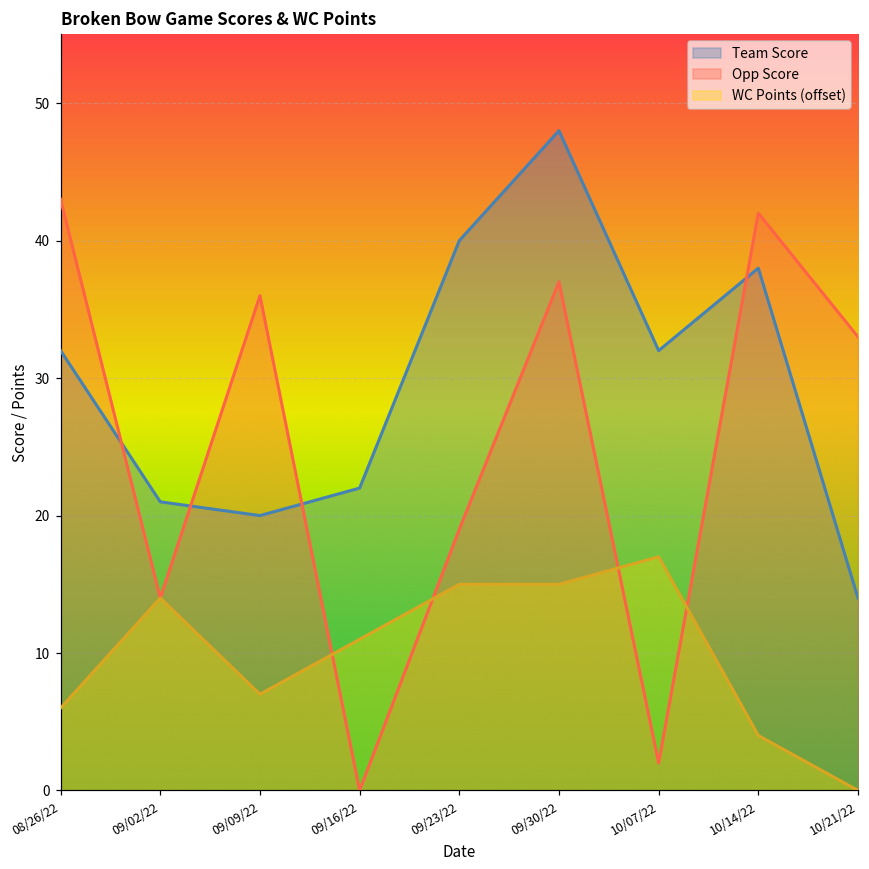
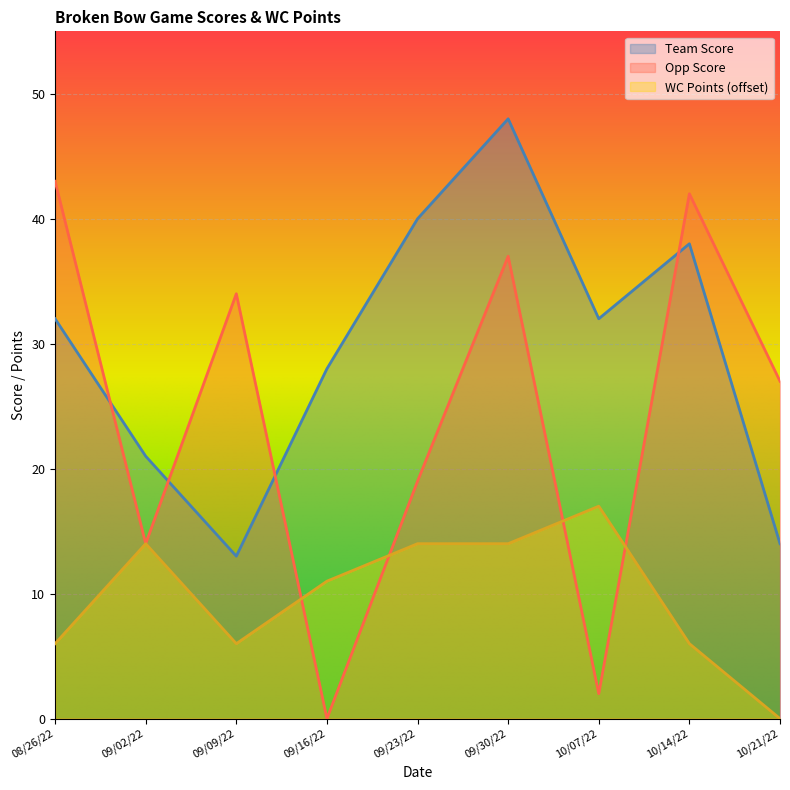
  {
    "Team Score": {
      "08/26/22": 32,
      "09/02/22": 21,
-     "09/09/22": 20,
-     "09/16/22": 22,
+     "09/09/22": 13,
+     "09/16/22": 28,
      "09/23/22": 40,
      "09/30/22": 48,
      "10/07/22": 32,
      "10/14/22": 38,
      "10/21/22": 14
    },
    "Opp Score": {
      "08/26/22": 43,
-     "09/09/22": 36,
+     "09/09/22": 34,
      "09/16/22": 0,
      "09/23/22": 19,
      "09/30/22": 37,
      "10/07/22": 2,
      "10/14/22": 42,
-     "10/21/22": 33
+     "10/21/22": 27
    },
    "WC Points (offset)": {
      "08/26/22": 6.0,
-     "09/09/22": 7.0,
+     "09/09/22": 6.0,
      "09/16/22": 11.0,
-     "09/23/22": 15.0,
-     "09/30/22": 15.0,
+     "09/23/22": 14.0,
+     "09/30/22": 14.0,
      "10/07/22": 17.0,
-     "10/14/22": 4.0,
+     "10/14/22": 6.0,
      "10/21/22": 0.0
    }
  }
